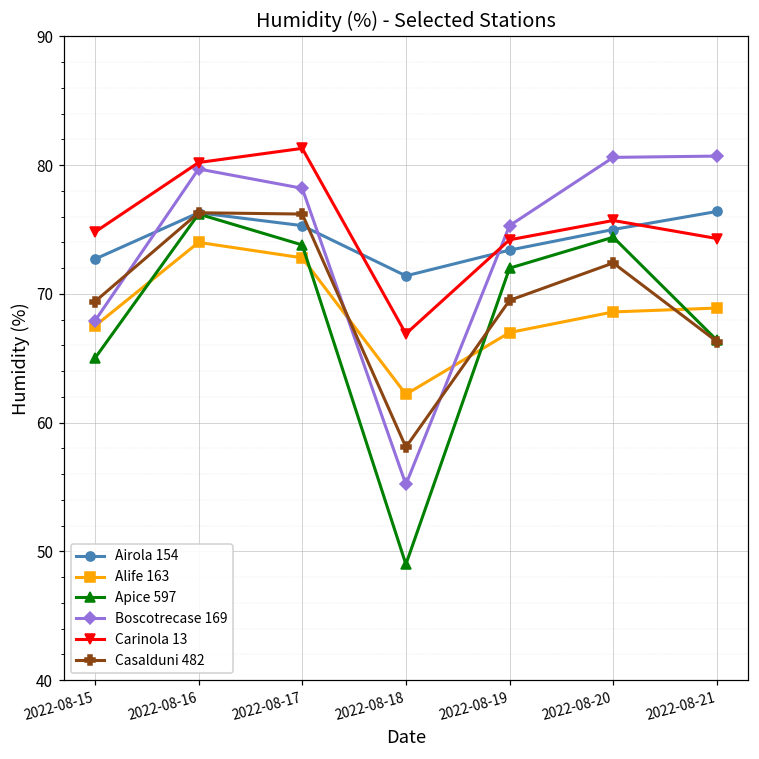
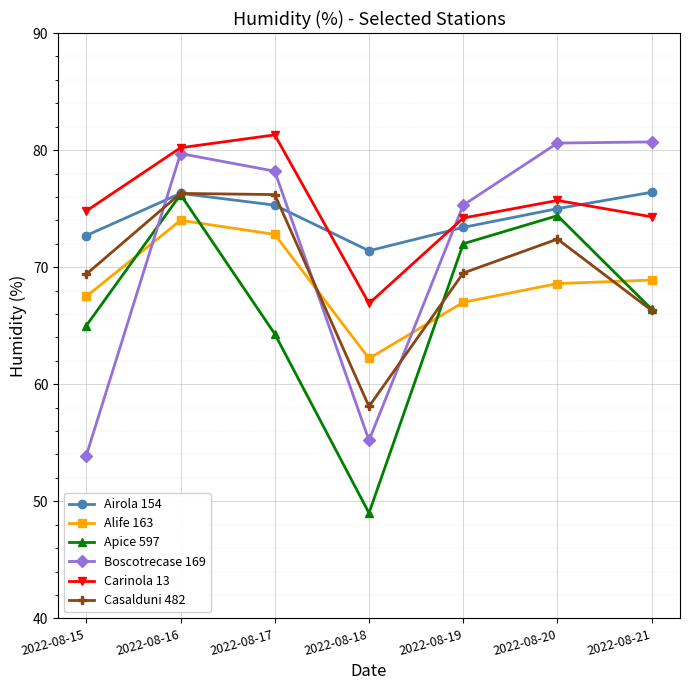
  {
    "Airola 154": {
      "2022-08-15": 72.7,
      "2022-08-17": 75.3,
      "2022-08-18": 71.4,
      "2022-08-19": 73.4,
      "2022-08-20": 75.0,
      "2022-08-21": 76.4
    },
    "Alife 163": {
      "2022-08-15": 67.5,
      "2022-08-16": 74.0,
      "2022-08-17": 72.8,
      "2022-08-18": 62.2,
      "2022-08-19": 67.0,
      "2022-08-20": 68.6,
      "2022-08-21": 68.9
    },
    "Apice 597": {
      "2022-08-15": 65.0,
-     "2022-08-17": 73.8,
+     "2022-08-17": 64.3,
      "2022-08-18": 49.0,
      "2022-08-19": 72.0,
      "2022-08-20": 74.4
    },
    "Boscotrecase 169": {
-     "2022-08-15": 67.9,
+     "2022-08-15": 53.9,
      "2022-08-16": 79.7,
      "2022-08-17": 78.2,
      "2022-08-18": 55.2,
      "2022-08-19": 75.3,
      "2022-08-20": 80.6,
      "2022-08-21": 80.7
    },
    "Carinola 13": {
      "2022-08-15": 74.8,
      "2022-08-16": 80.2,
      "2022-08-17": 81.3,
      "2022-08-18": 66.9,
      "2022-08-19": 74.2,
      "2022-08-20": 75.7,
      "2022-08-21": 74.3
    },
    "Casalduni 482": {
      "2022-08-15": 69.4,
      "2022-08-17": 76.2,
      "2022-08-18": 58.1,
      "2022-08-19": 69.5,
      "2022-08-20": 72.4
    }
  }
